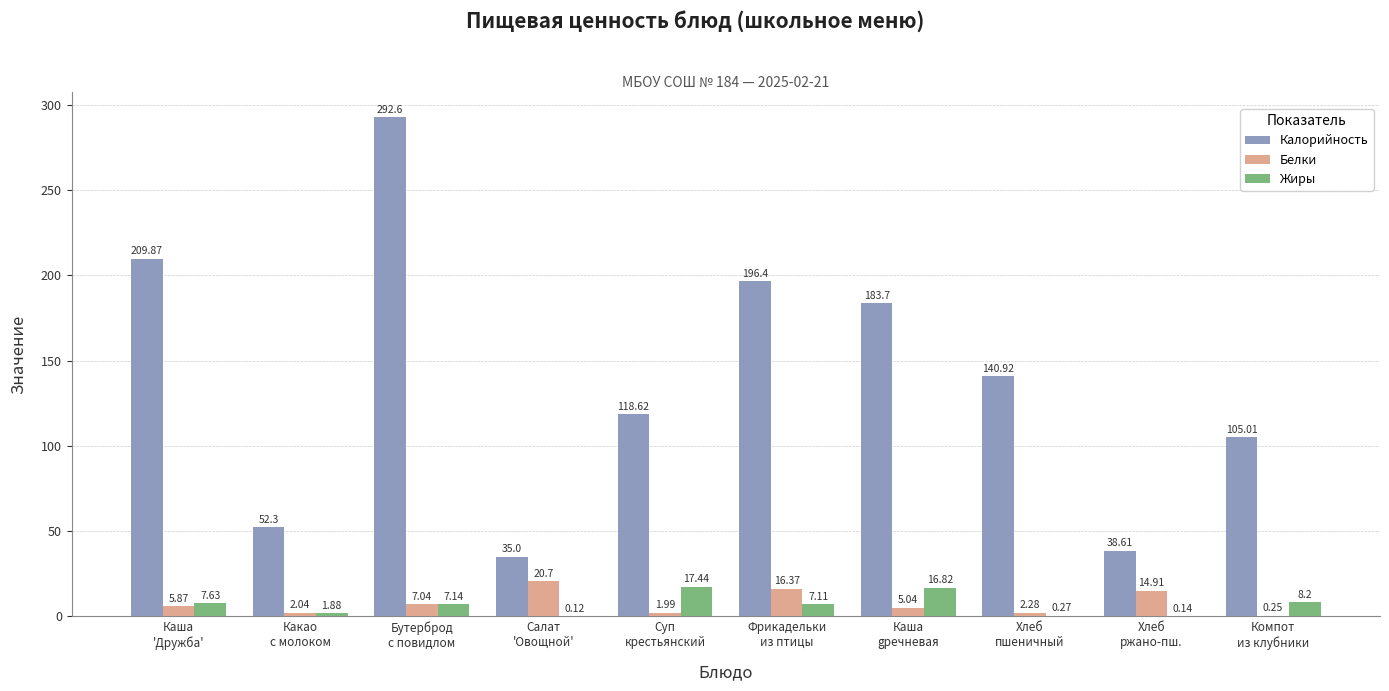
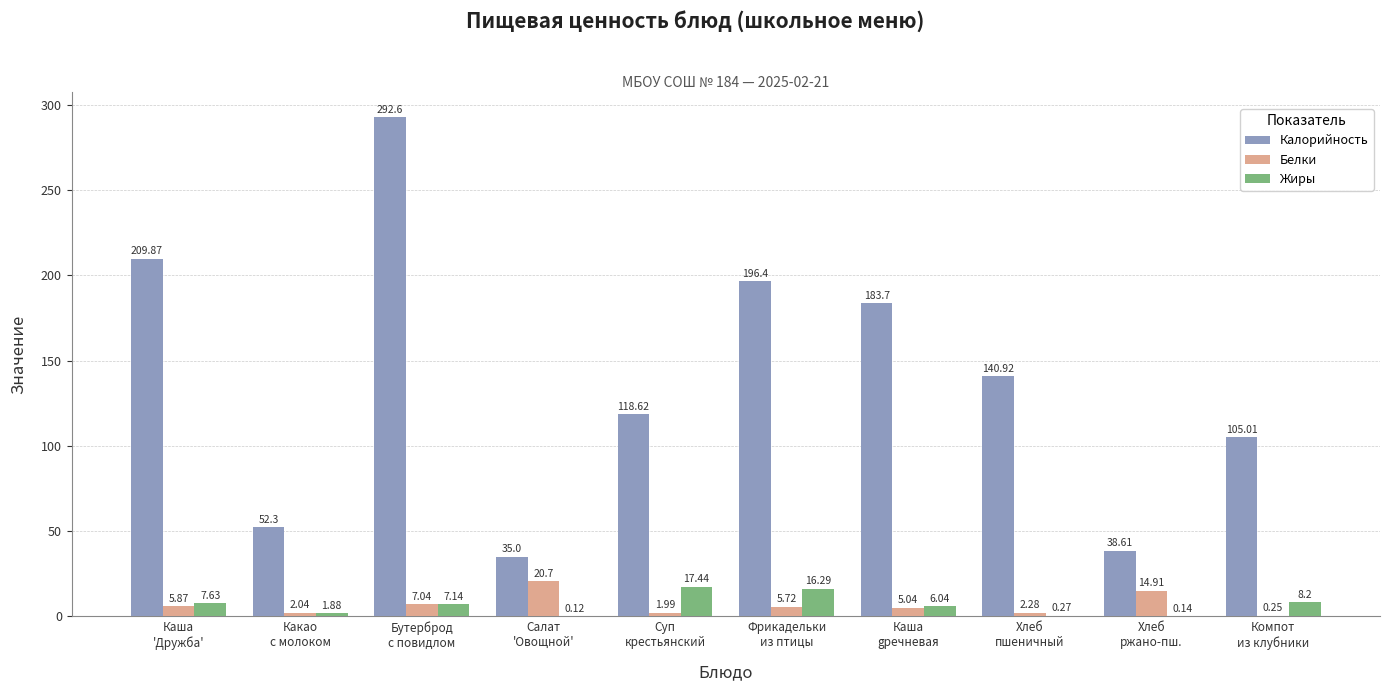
  {
    "Калорийность": {
      "Каша 'Дружба'": 209.87,
      "Какао с молоком": 52.3,
      "Бутерброд с повидлом": 292.6,
      "Салат 'Овощной'": 35.0,
      "Суп крестьянский": 118.62,
      "Фрикадельки из птицы": 196.4,
      "Каша gречневая": 183.7,
      "Хлеб пшеничный": 140.92,
      "Хлеб ржано-пш.": 38.61,
      "Компот из клубники": 105.01
    },
    "Белки": {
      "Каша 'Дружба'": 5.87,
      "Какао с молоком": 2.04,
      "Бутерброд с повидлом": 7.04,
      "Салат 'Овощной'": 20.7,
      "Суп крестьянский": 1.99,
-     "Фрикадельки из птицы": 16.37,
+     "Фрикадельки из птицы": 5.72,
      "Каша gречневая": 5.04,
      "Хлеб пшеничный": 2.28,
      "Хлеб ржано-пш.": 14.91,
      "Компот из клубники": 0.25
    },
    "Жиры": {
      "Каша 'Дружба'": 7.63,
      "Какао с молоком": 1.88,
      "Бутерброд с повидлом": 7.14,
      "Салат 'Овощной'": 0.12,
      "Суп крестьянский": 17.44,
-     "Фрикадельки из птицы": 7.11,
-     "Каша gречневая": 16.82,
+     "Фрикадельки из птицы": 16.29,
+     "Каша gречневая": 6.04,
      "Хлеб пшеничный": 0.27,
      "Хлеб ржано-пш.": 0.14,
      "Компот из клубники": 8.2
    }
  }
